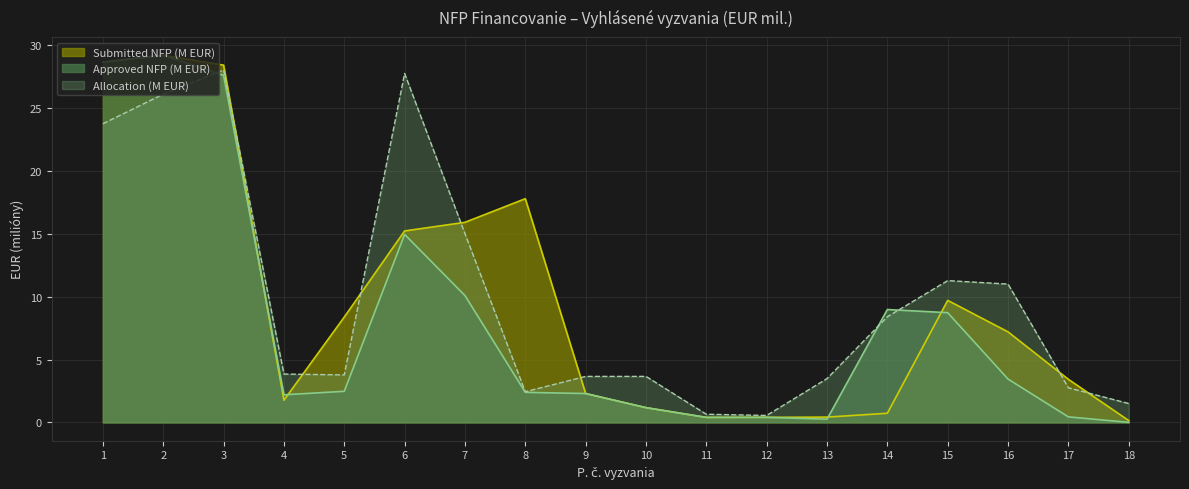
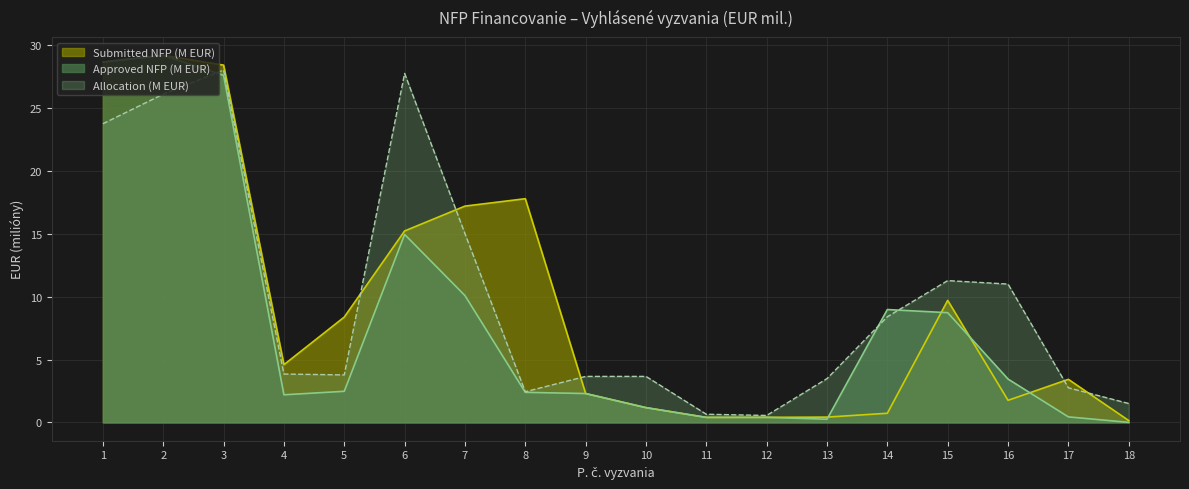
  {
    "Submitted NFP (M EUR)": {
      "3": 28.4,
-     "4": 1.8,
+     "4": 4.6,
      "5": 8.4,
      "6": 15.2,
-     "7": 15.9,
+     "7": 17.2,
      "8": 17.8,
      "14": 0.7,
      "15": 9.7,
-     "16": 7.2,
+     "16": 1.8,
      "17": 3.4
    }
  }
